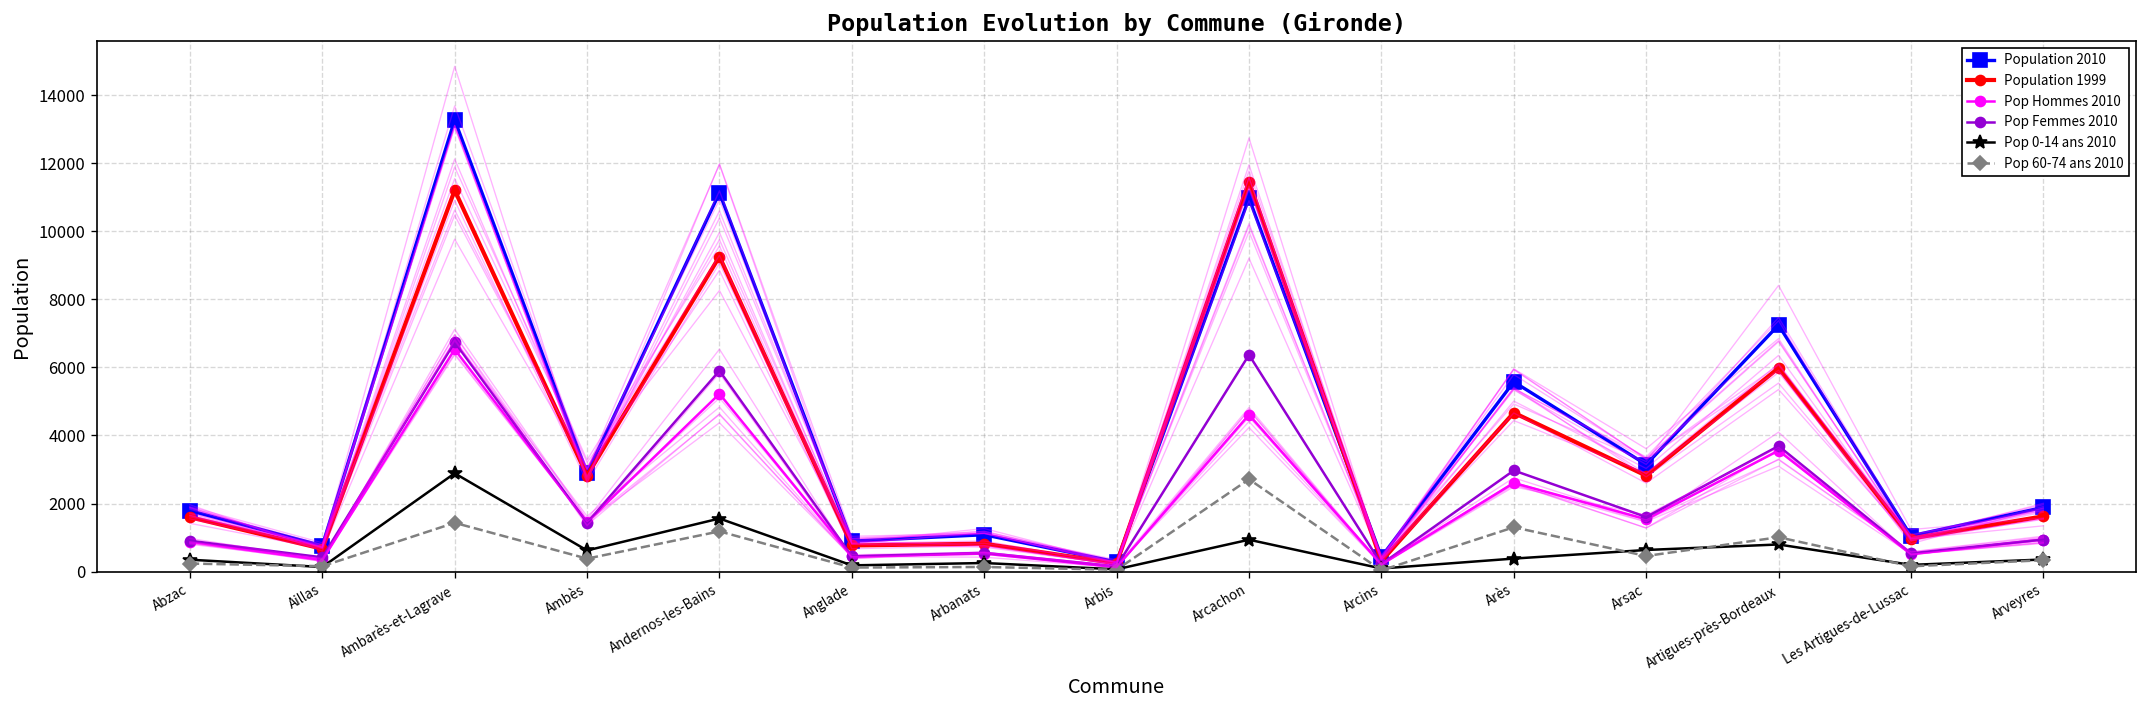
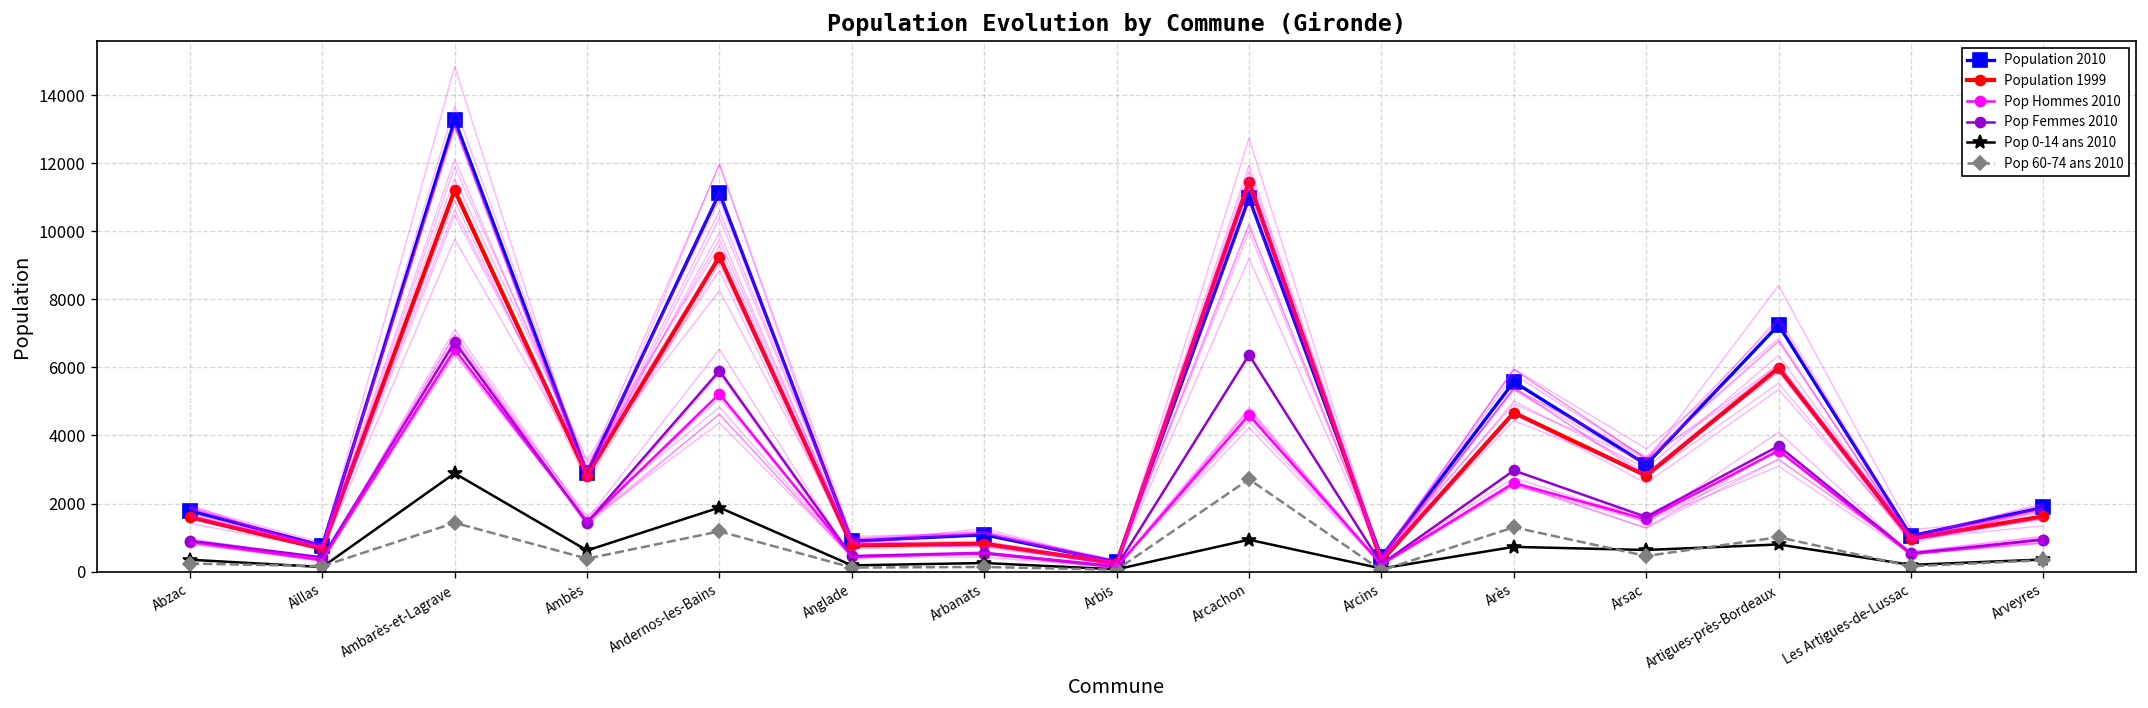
  {
    "Population 2010": {
      "Ambarès-et-Lagrave": 13300,
      "Arès": 5600,
      "Artigues-près-Bordeaux": 7200
    },
    "Population 1999": {
      "Ambarès-et-Lagrave": 11200,
      "Arcachon": 11500
    },
    "Pop Femmes 2010": {
      "Arcachon": 6400,
      "Arès": 3000
    },
    "Pop 0-14 ans 2010": {
      "Abzac": 300,
      "Ambarès-et-Lagrave": 2900,
      "Ambès": 600,
-     "Andernos-les-Bains": 1600,
+     "Andernos-les-Bains": 1900,
      "Arbanats": 300,
      "Arcachon": 900,
-     "Arès": 400,
+     "Arès": 700,
      "Arsac": 600,
      "Artigues-près-Bordeaux": 800
    },
    "Pop 60-74 ans 2010": {
      "Abzac": 200,
      "Ambarès-et-Lagrave": 1400,
      "Ambès": 400,
      "Andernos-les-Bains": 1200,
      "Arbanats": 100,
      "Arcachon": 2700,
      "Arès": 1300,
      "Arsac": 500,
      "Artigues-près-Bordeaux": 1000
    }
  }
